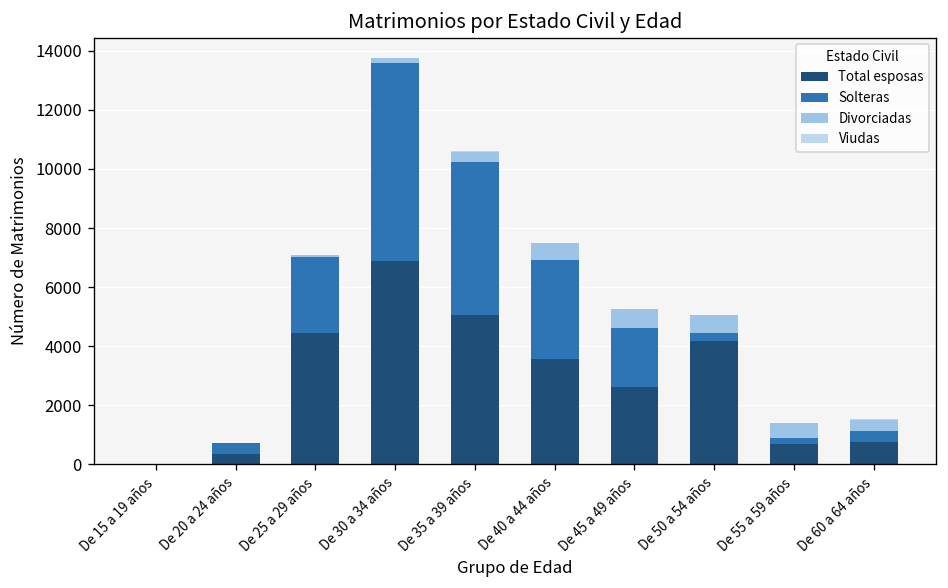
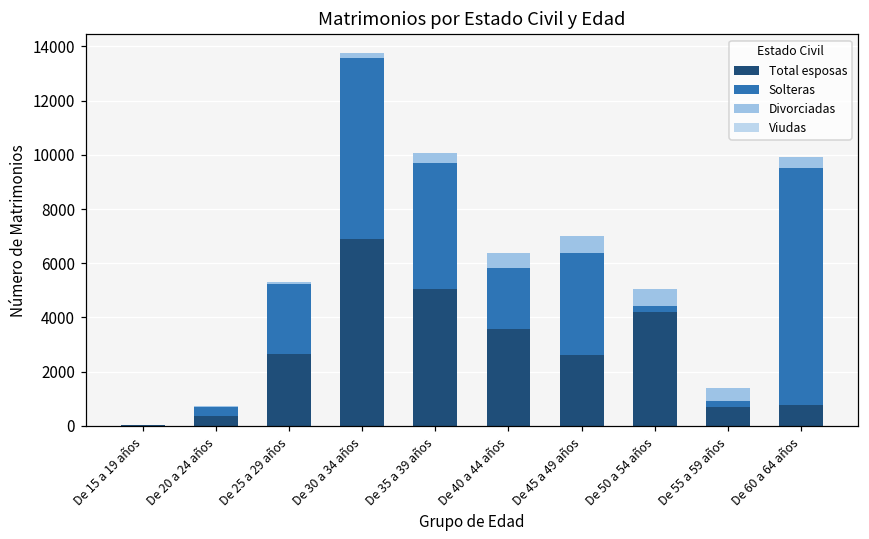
  {
    "Total esposas": {
      "De 20 a 24 años": 400,
-     "De 25 a 29 años": 4400,
+     "De 25 a 29 años": 2600,
      "De 30 a 34 años": 6900,
      "De 35 a 39 años": 5100,
      "De 40 a 44 años": 3600,
      "De 45 a 49 años": 2600,
      "De 50 a 54 años": 4200,
      "De 55 a 59 años": 700,
      "De 60 a 64 años": 800
    },
    "Solteras": {
      "De 20 a 24 años": 400,
      "De 25 a 29 años": 2600,
      "De 30 a 34 años": 6700,
-     "De 35 a 39 años": 5200,
-     "De 40 a 44 años": 3400,
-     "De 45 a 49 años": 2000,
+     "De 35 a 39 años": 4700,
+     "De 40 a 44 años": 2300,
+     "De 45 a 49 años": 3700,
      "De 50 a 54 años": 300,
      "De 55 a 59 años": 200,
-     "De 60 a 64 años": 300
+     "De 60 a 64 años": 8700
    }
  }
